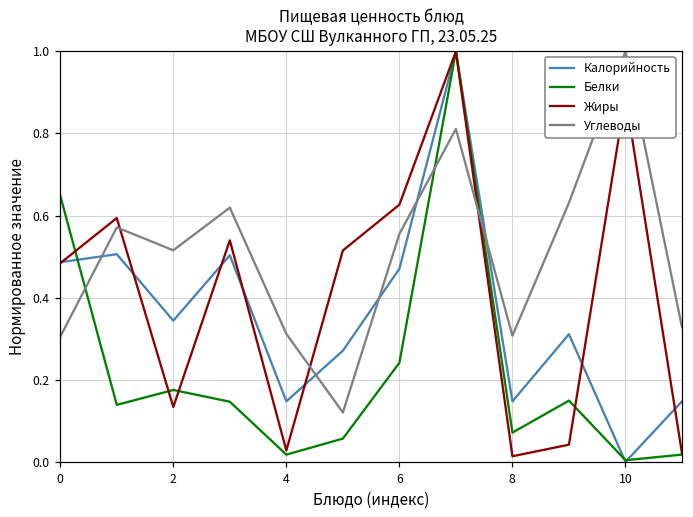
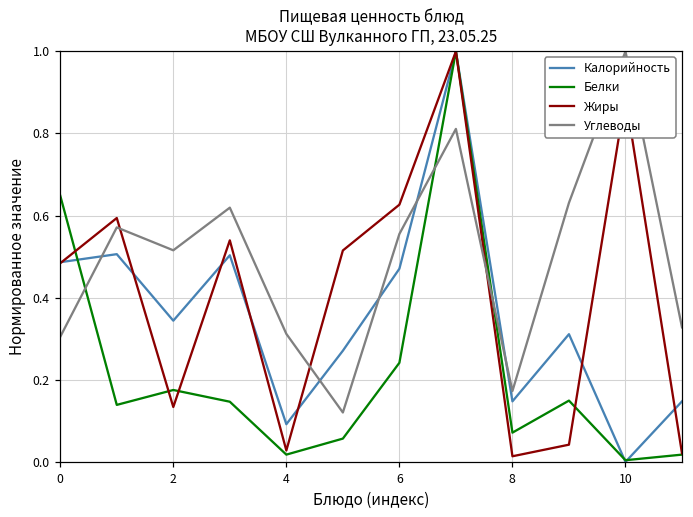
  {
    "Калорийность": {
      "2": 0.34,
-     "4": 0.15,
+     "4": 0.09,
      "6": 0.47,
      "8": 0.15
    },
    "Белки": {
      "0": 0.65,
      "2": 0.18,
      "4": 0.02,
      "6": 0.24,
      "8": 0.07
    },
    "Жиры": {
      "2": 0.13,
      "4": 0.03,
      "6": 0.63,
      "8": 0.01
    },
    "Углеводы": {
      "0": 0.31,
      "2": 0.52,
      "4": 0.31,
      "6": 0.56,
-     "8": 0.31,
+     "8": 0.17,
      "10": 1.00
    }
  }
